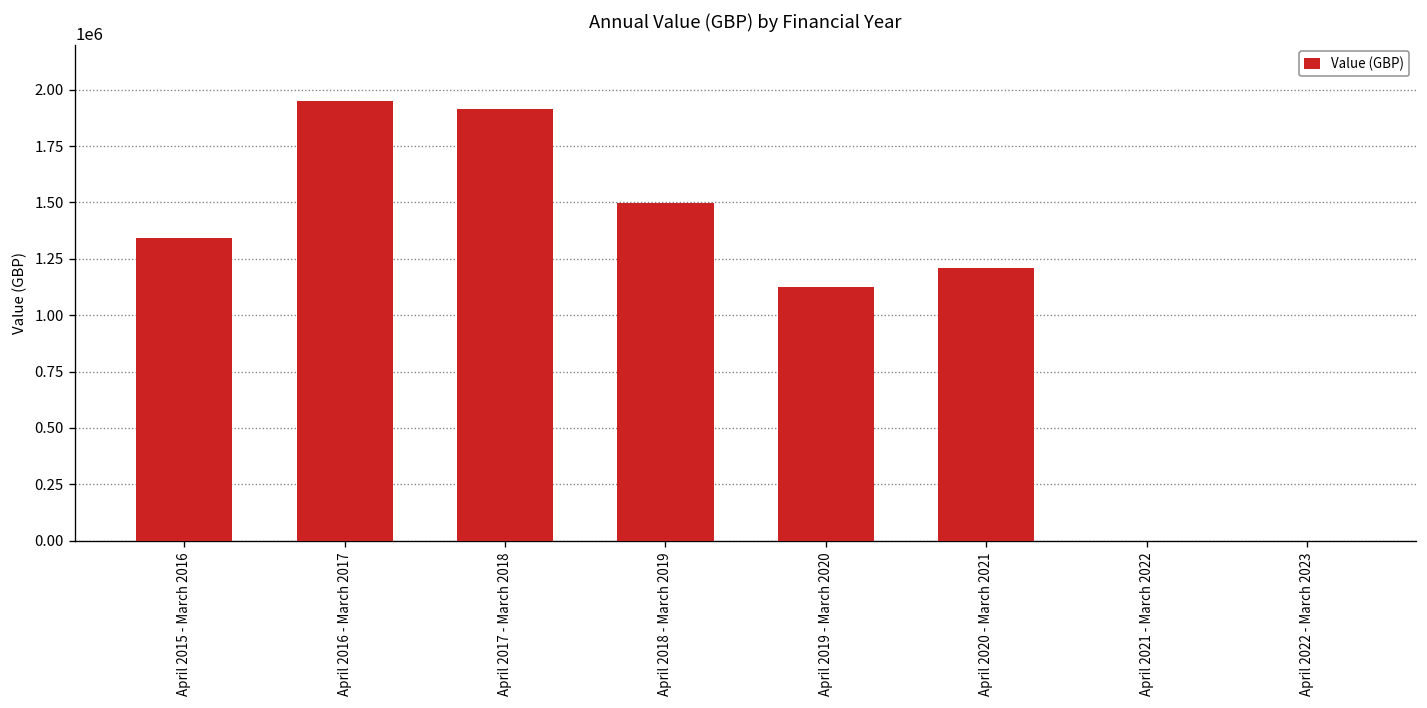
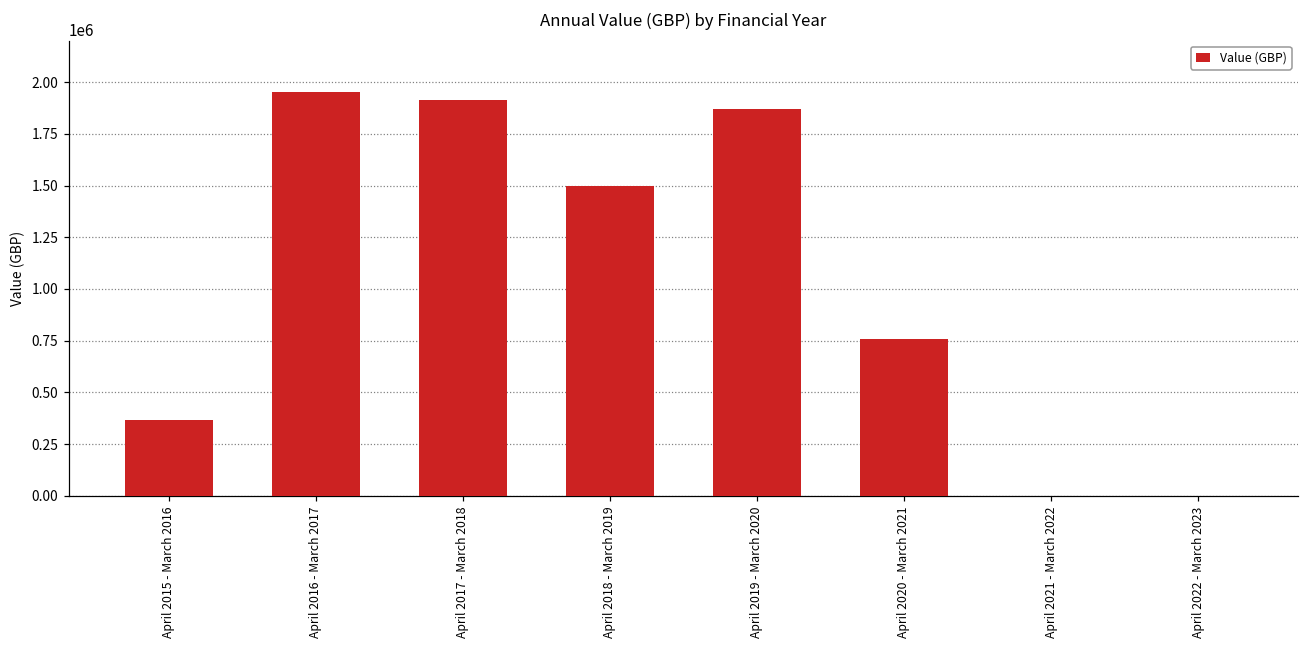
  {
-   "April 2015 - March 2016": 1340000,
+   "April 2015 - March 2016": 370000,
    "April 2016 - March 2017": 1950000,
    "April 2017 - March 2018": 1920000,
    "April 2018 - March 2019": 1500000,
-   "April 2019 - March 2020": 1120000,
-   "April 2020 - March 2021": 1210000,
+   "April 2019 - March 2020": 1870000,
+   "April 2020 - March 2021": 760000,
    "April 2021 - March 2022": 0,
    "April 2022 - March 2023": 0
  }
